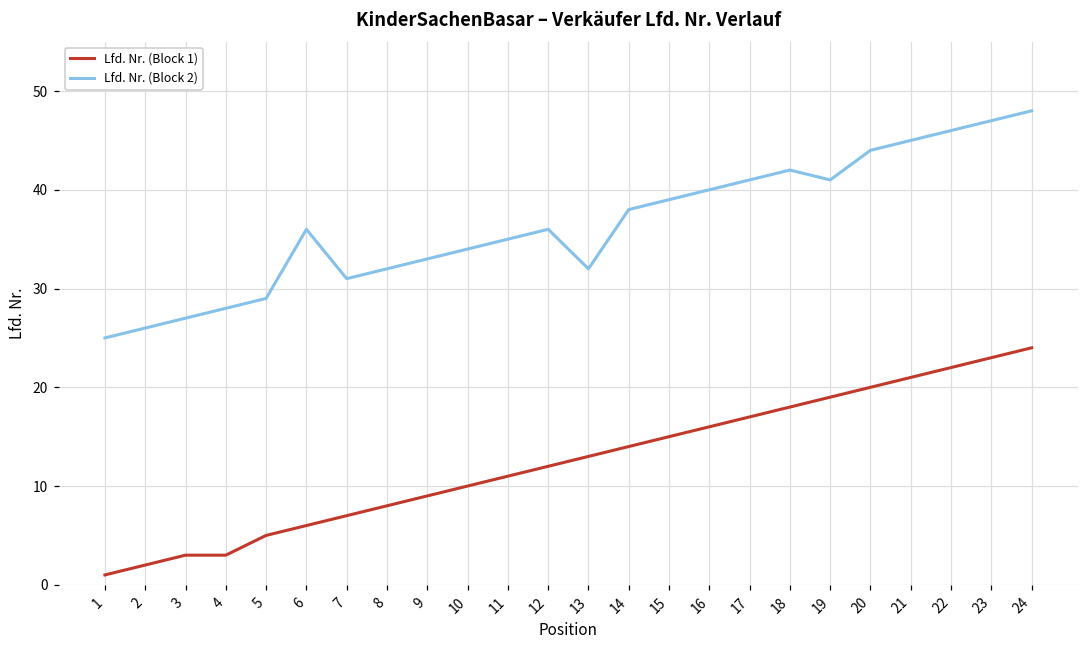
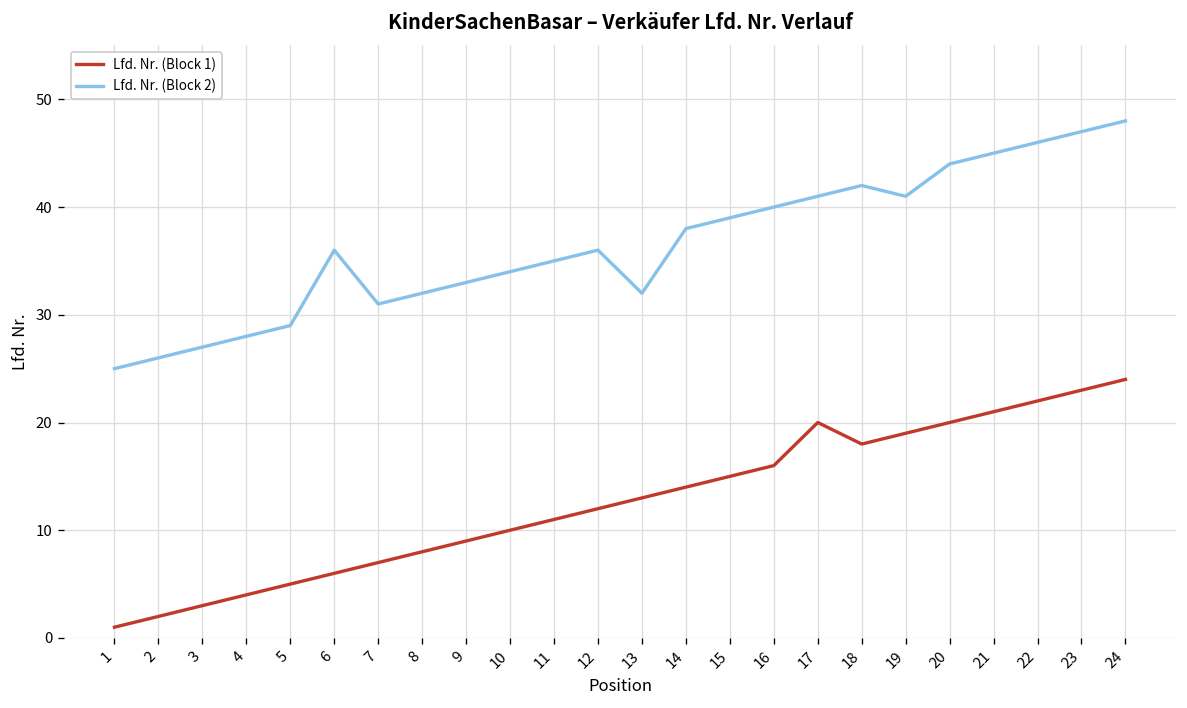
  {
    "Lfd. Nr. (Block 1)": {
      "1": 1,
      "2": 2,
      "3": 3,
-     "4": 3,
+     "4": 4,
      "5": 5,
      "6": 6,
      "7": 7,
      "8": 8,
      "9": 9,
      "10": 10,
      "11": 11,
      "12": 12,
      "13": 13,
      "14": 14,
      "15": 15,
      "16": 16,
-     "17": 17,
+     "17": 20,
      "18": 18,
      "19": 19,
      "20": 20,
      "21": 21,
      "22": 22,
      "23": 23,
      "24": 24
    },
    "Lfd. Nr. (Block 2)": {
      "1": 25,
      "2": 26,
      "3": 27,
      "4": 28,
      "5": 29,
      "6": 36,
      "7": 31,
      "8": 32,
      "9": 33,
      "10": 34,
      "11": 35,
      "12": 36,
      "13": 32,
      "14": 38,
      "15": 39,
      "16": 40,
      "17": 41,
      "18": 42,
      "19": 41,
      "20": 44,
      "21": 45,
      "22": 46,
      "23": 47,
      "24": 48
    }
  }
